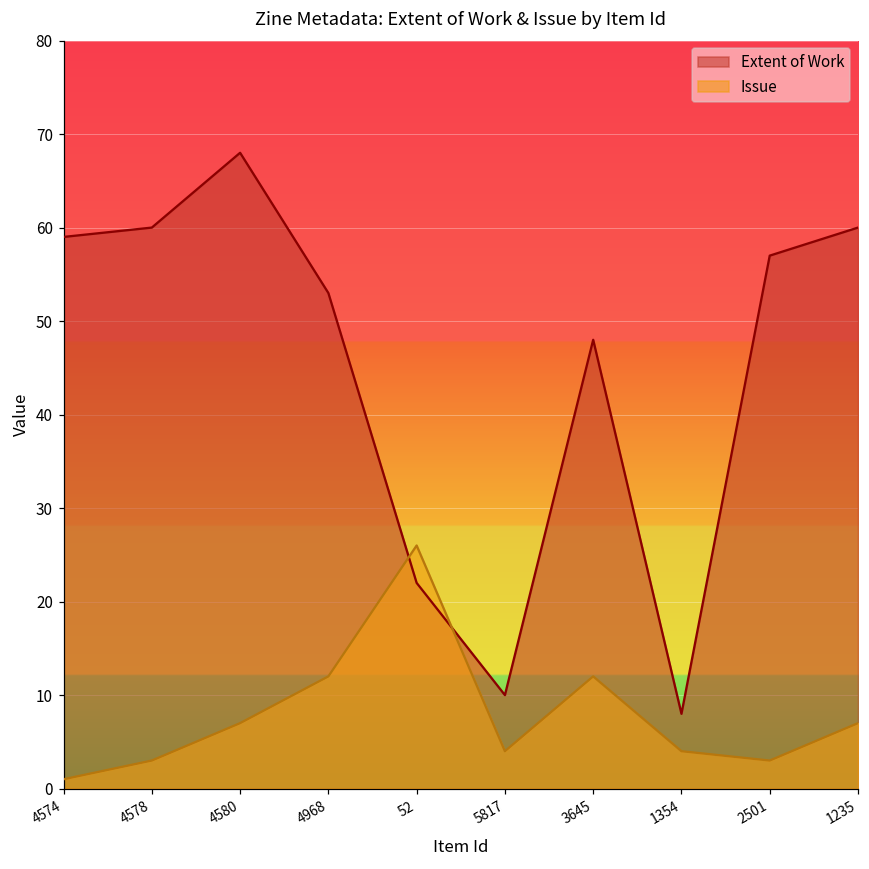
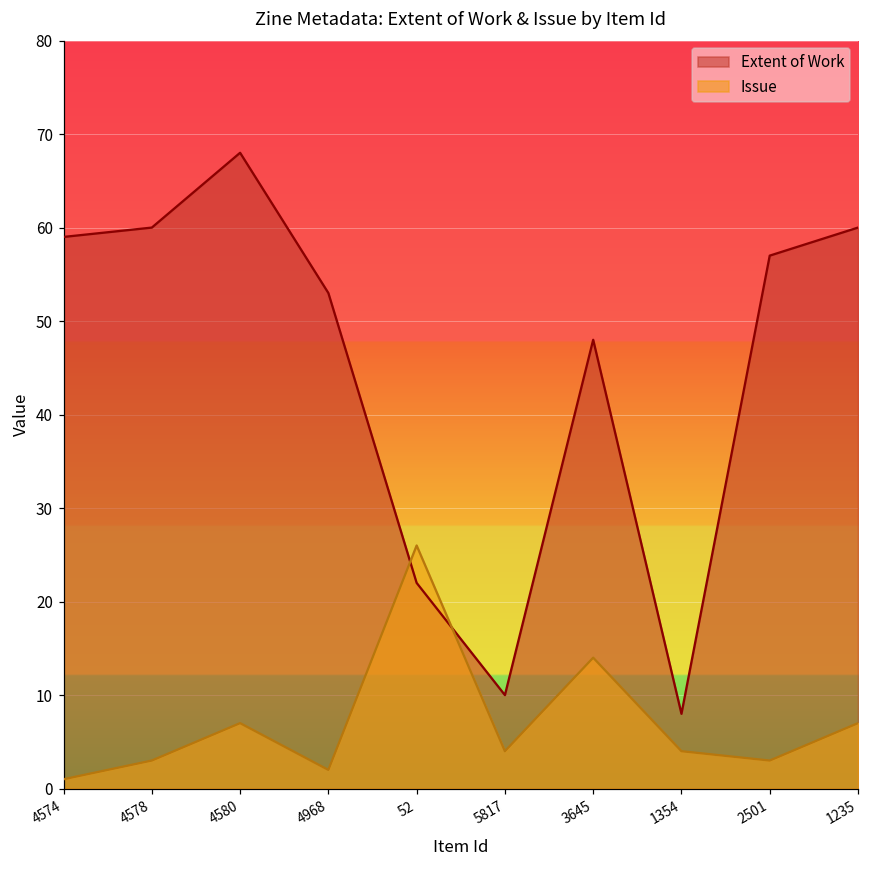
  {
    "Extent of Work": {
      "4574": 59,
      "4578": 60,
      "4580": 68,
      "4968": 53,
      "52": 22,
      "5817": 10,
      "3645": 48,
      "1354": 8,
      "2501": 57,
      "1235": 60
    },
    "Issue": {
      "4574": 1,
      "4578": 3,
      "4580": 7,
-     "4968": 12,
+     "4968": 2,
      "52": 26,
      "5817": 4,
-     "3645": 12,
+     "3645": 14,
      "1354": 4,
      "2501": 3,
      "1235": 7
    }
  }
